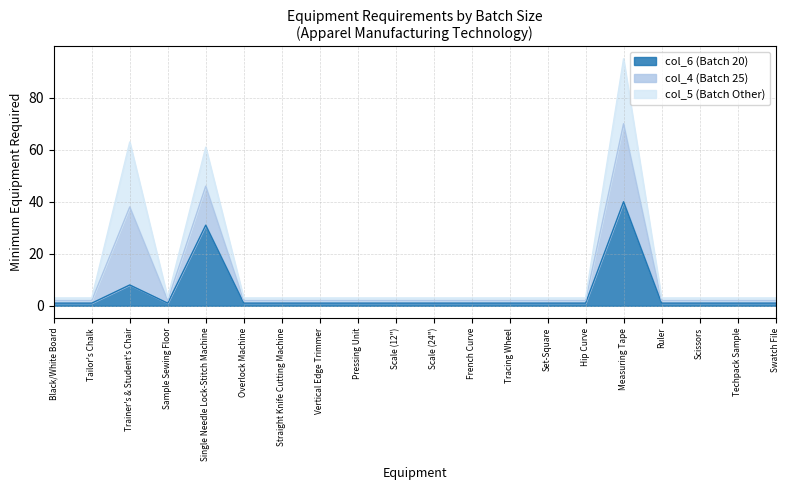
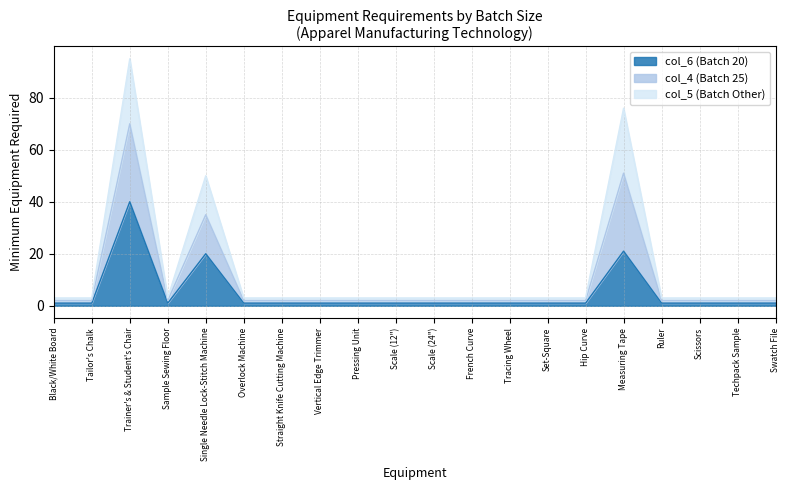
  {
    "col_6 (Batch 20)": {
      "Black/White Board": 1,
      "Tailor's Chalk": 1,
-     "Trainer's & Student's Chair": 8,
+     "Trainer's & Student's Chair": 40,
      "Sample Sewing Floor": 1,
-     "Single Needle Lock-Stitch Machine": 31,
+     "Single Needle Lock-Stitch Machine": 20,
      "Overlock Machine": 1,
      "Straight Knife Cutting Machine": 1,
      "Vertical Edge Trimmer": 1,
      "Pressing Unit": 1,
      "Scale (12\")": 1,
      "Scale (24\")": 1,
      "French Curve": 1,
      "Tracing Wheel": 1,
      "Set-Square": 1,
      "Hip Curve": 1,
-     "Measuring Tape": 40,
+     "Measuring Tape": 21,
      "Ruler": 1,
      "Scissors": 1,
      "Techpack Sample": 1,
      "Swatch File": 1
    }
  }
